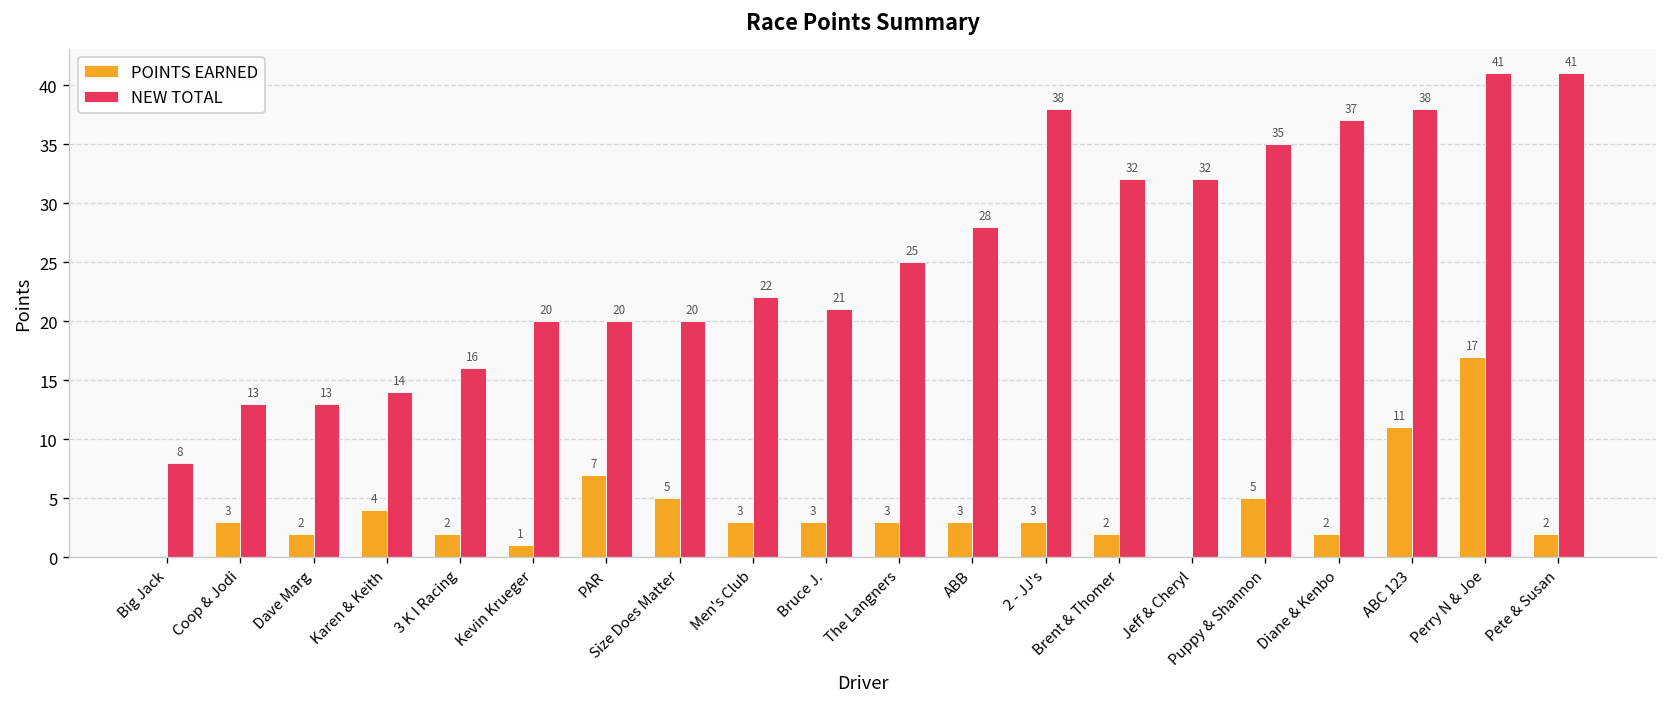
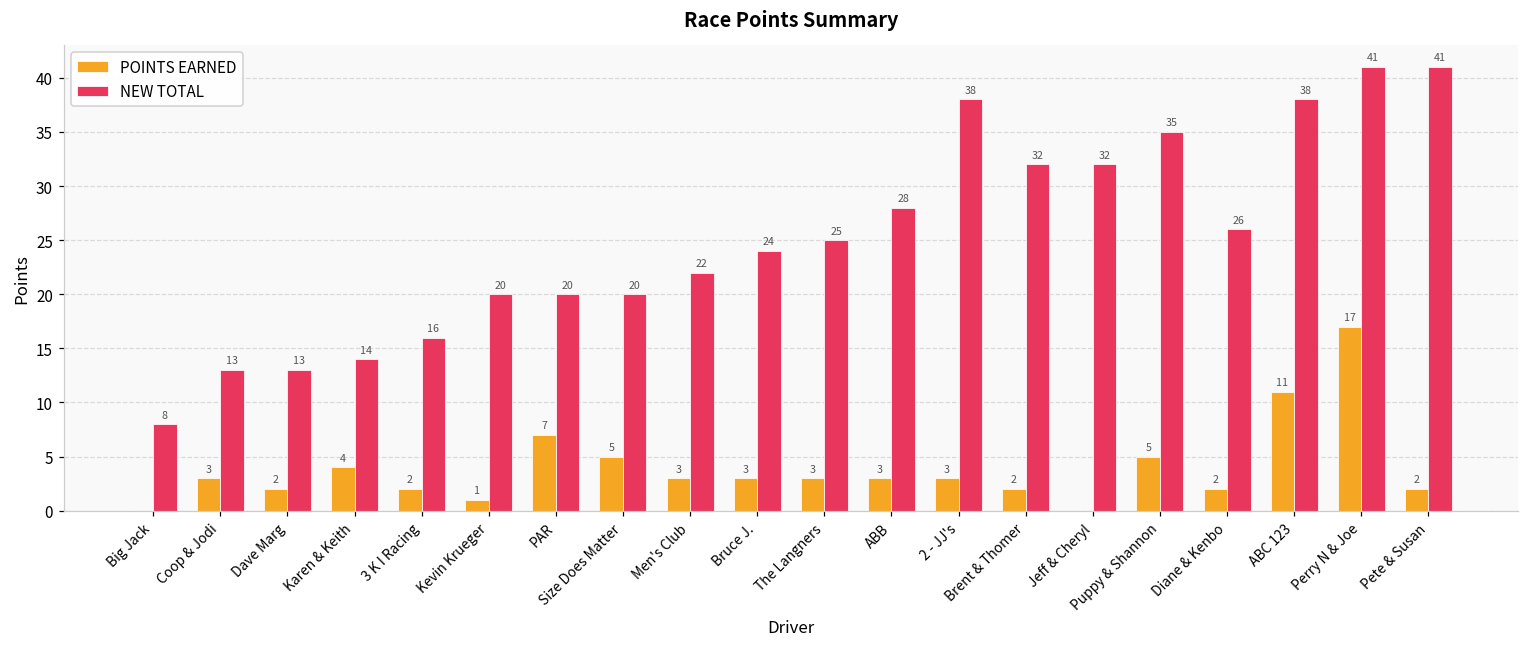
  {
    "POINTS EARNED": {
      "Coop & Jodi": 3,
      "Dave Marg": 2,
      "Karen & Keith": 4,
      "3 K I Racing": 2,
      "Kevin Krueger": 1,
      "PAR": 7,
      "Size Does Matter": 5,
      "Men's Club": 3,
      "Bruce J.": 3,
      "The Langners": 3,
      "ABB": 3,
      "2 - JJ's": 3,
      "Brent & Thomer": 2,
      "Puppy & Shannon": 5,
      "Diane & Kenbo": 2,
      "ABC 123": 11,
      "Perry N & Joe": 17,
      "Pete & Susan": 2
    },
    "NEW TOTAL": {
      "Big Jack": 8,
      "Coop & Jodi": 13,
      "Dave Marg": 13,
      "Karen & Keith": 14,
      "3 K I Racing": 16,
      "Kevin Krueger": 20,
      "PAR": 20,
      "Size Does Matter": 20,
      "Men's Club": 22,
-     "Bruce J.": 21,
+     "Bruce J.": 24,
      "The Langners": 25,
      "ABB": 28,
      "2 - JJ's": 38,
      "Brent & Thomer": 32,
      "Jeff & Cheryl": 32,
      "Puppy & Shannon": 35,
-     "Diane & Kenbo": 37,
+     "Diane & Kenbo": 26,
      "ABC 123": 38,
      "Perry N & Joe": 41,
      "Pete & Susan": 41
    }
  }
